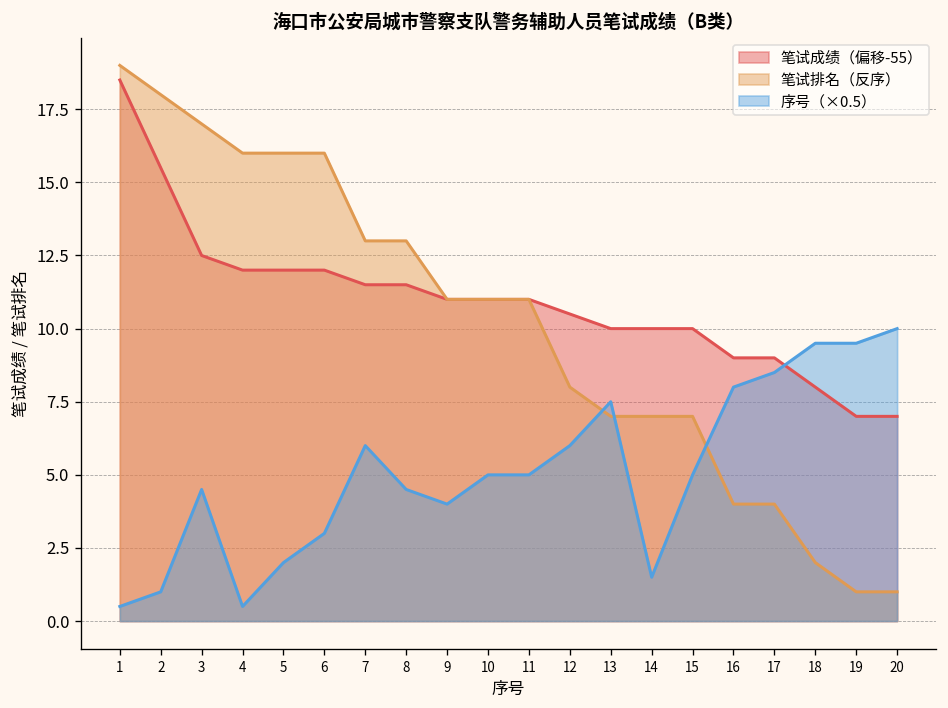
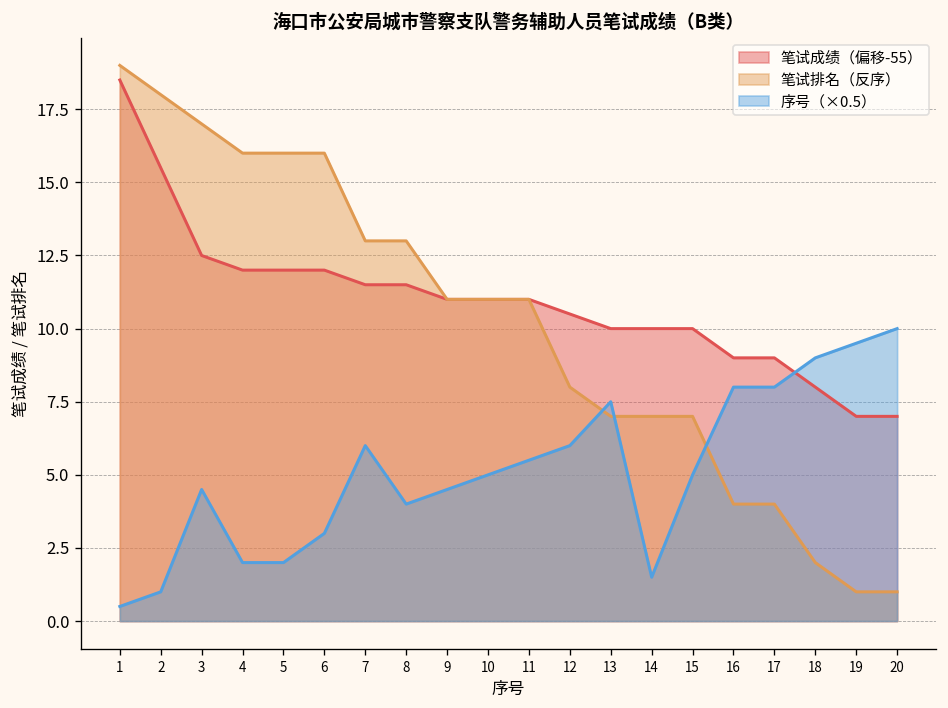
  {
    "序号（×0.5）": {
      "1": 0.5,
      "2": 1.0,
      "3": 4.5,
-     "4": 0.5,
+     "4": 2.0,
      "5": 2.0,
      "6": 3.0,
      "7": 6.0,
-     "8": 4.5,
-     "9": 4.0,
+     "8": 4.0,
+     "9": 4.5,
      "10": 5.0,
-     "11": 5.0,
+     "11": 5.5,
      "12": 6.0,
      "13": 7.5,
      "14": 1.5,
      "15": 5.0,
      "16": 8.0,
-     "17": 8.5,
-     "18": 9.5,
+     "17": 8.0,
+     "18": 9.0,
      "19": 9.5,
      "20": 10.0
    }
  }
